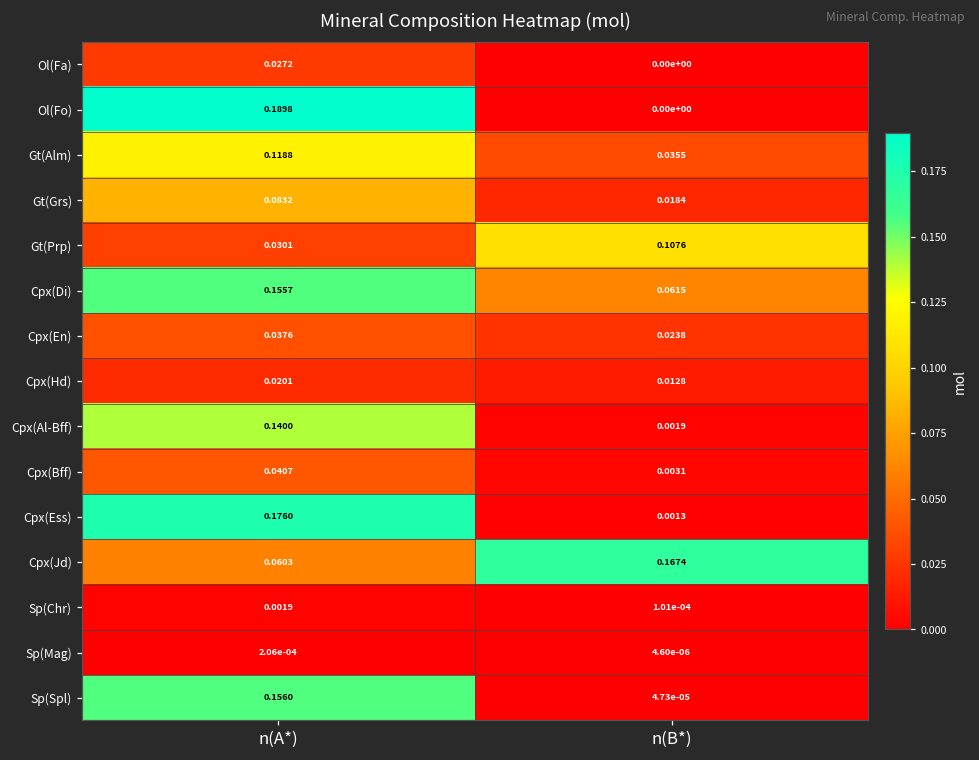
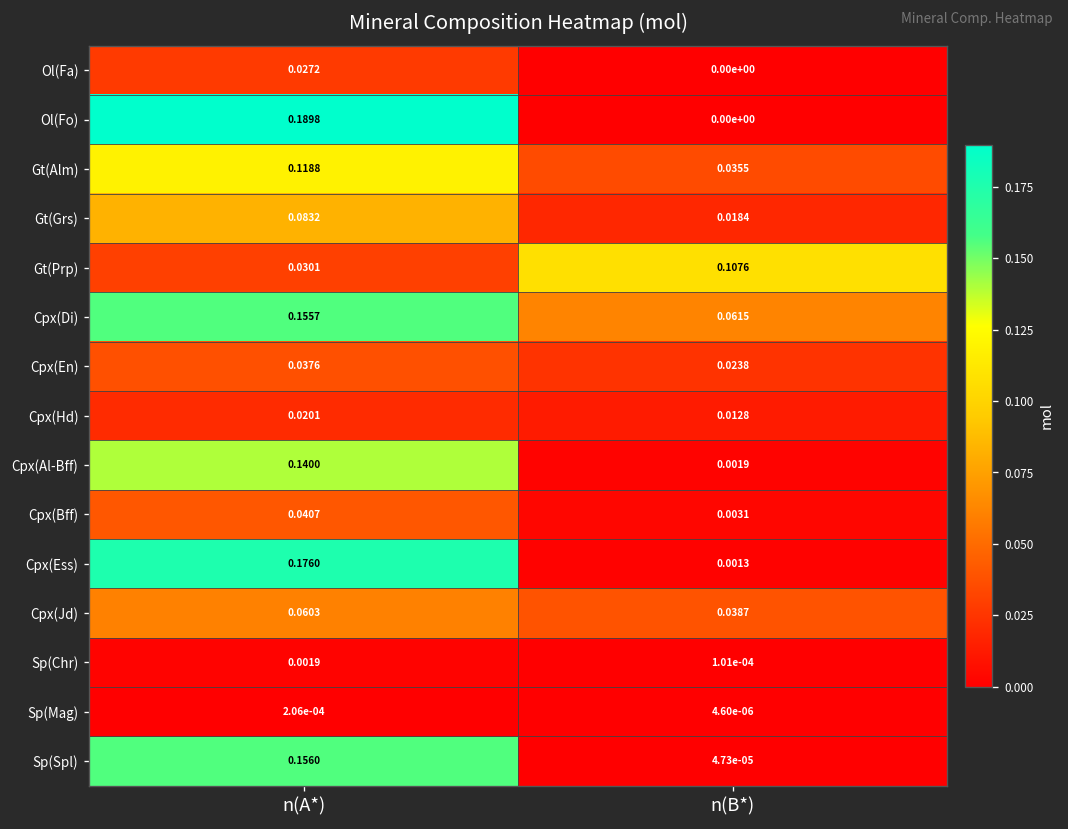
  {
    "Ol(Fa)": {
      "n(A*)": "0.0272",
      "n(B*)": "0.00e+00"
    },
    "Ol(Fo)": {
      "n(A*)": "0.1898",
      "n(B*)": "0.00e+00"
    },
    "Gt(Alm)": {
      "n(A*)": "0.1188",
      "n(B*)": "0.0355"
    },
    "Gt(Grs)": {
      "n(A*)": "0.0832",
      "n(B*)": "0.0184"
    },
    "Gt(Prp)": {
      "n(A*)": "0.0301",
      "n(B*)": "0.1076"
    },
    "Cpx(Di)": {
      "n(A*)": "0.1557",
      "n(B*)": "0.0615"
    },
    "Cpx(En)": {
      "n(A*)": "0.0376",
      "n(B*)": "0.0238"
    },
    "Cpx(Hd)": {
      "n(A*)": "0.0201",
      "n(B*)": "0.0128"
    },
    "Cpx(Al-Bff)": {
      "n(A*)": "0.1400",
      "n(B*)": "0.0019"
    },
    "Cpx(Bff)": {
      "n(A*)": "0.0407",
      "n(B*)": "0.0031"
    },
    "Cpx(Ess)": {
      "n(A*)": "0.1760",
      "n(B*)": "0.0013"
    },
    "Cpx(Jd)": {
      "n(A*)": "0.0603",
-     "n(B*)": "0.1674"
+     "n(B*)": "0.0387"
    },
    "Sp(Chr)": {
      "n(A*)": "0.0019",
      "n(B*)": "1.01e-04"
    },
    "Sp(Mag)": {
      "n(A*)": "2.06e-04",
      "n(B*)": "4.60e-06"
    },
    "Sp(Spl)": {
      "n(A*)": "0.1560",
      "n(B*)": "4.73e-05"
    }
  }
